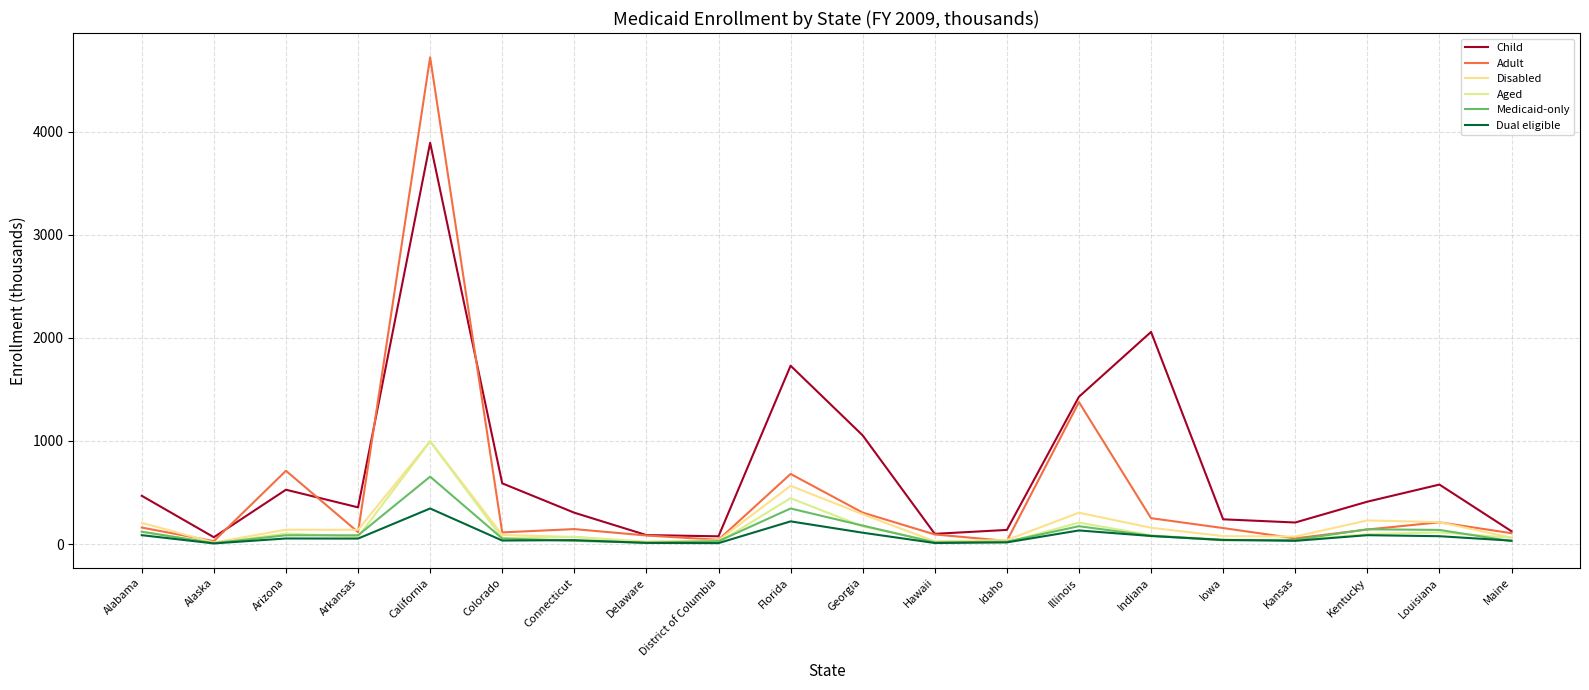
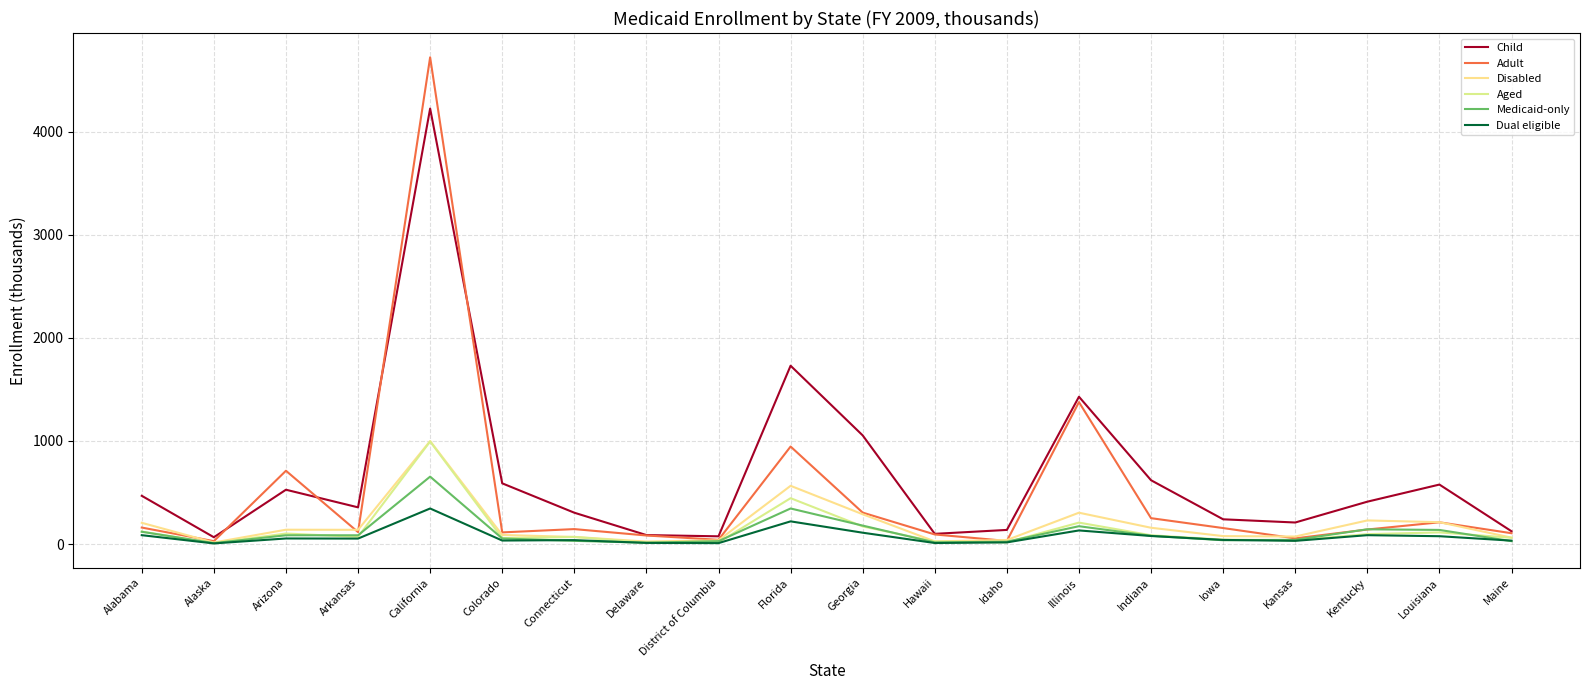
  {
    "Child": {
      "Alabama": 470,
      "Alaska": 70,
      "Arizona": 530,
      "Arkansas": 360,
-     "California": 3890,
+     "California": 4230,
      "Colorado": 590,
      "Connecticut": 300,
      "District of Columbia": 80,
      "Florida": 1730,
      "Georgia": 1050,
      "Idaho": 140,
      "Illinois": 1430,
-     "Indiana": 2060,
+     "Indiana": 620,
      "Iowa": 240,
      "Kansas": 210,
      "Kentucky": 410,
      "Louisiana": 580
    },
    "Adult": {
      "Alabama": 160,
      "Arizona": 710,
      "California": 4720,
      "Colorado": 110,
      "Connecticut": 150,
-     "Florida": 680,
+     "Florida": 950,
      "Illinois": 1380,
      "Indiana": 250,
      "Iowa": 160
    },
    "Medicaid-only": {
      "California": 650,
      "Florida": 350,
      "Illinois": 170
    },
    "Dual eligible": {
      "Alabama": 90,
      "Arizona": 50,
      "California": 350,
      "Florida": 220,
      "Georgia": 110,
      "Illinois": 130,
      "Louisiana": 80
    }
  }
